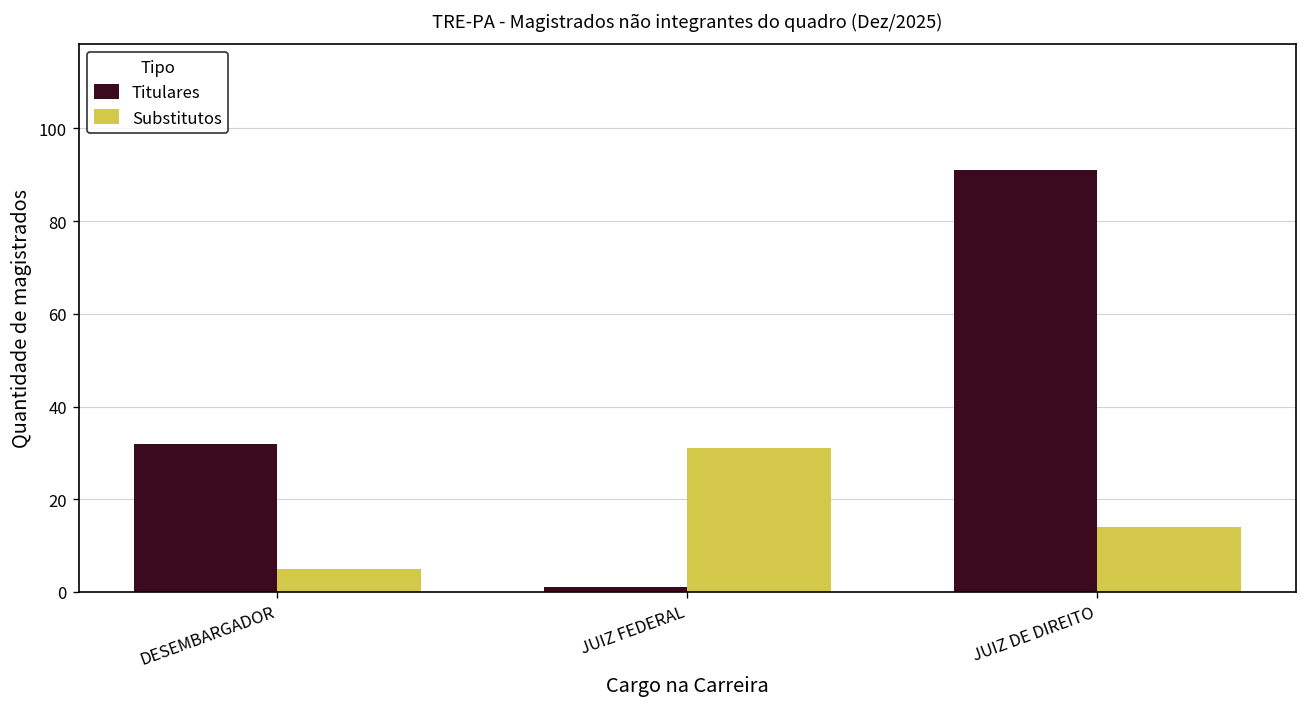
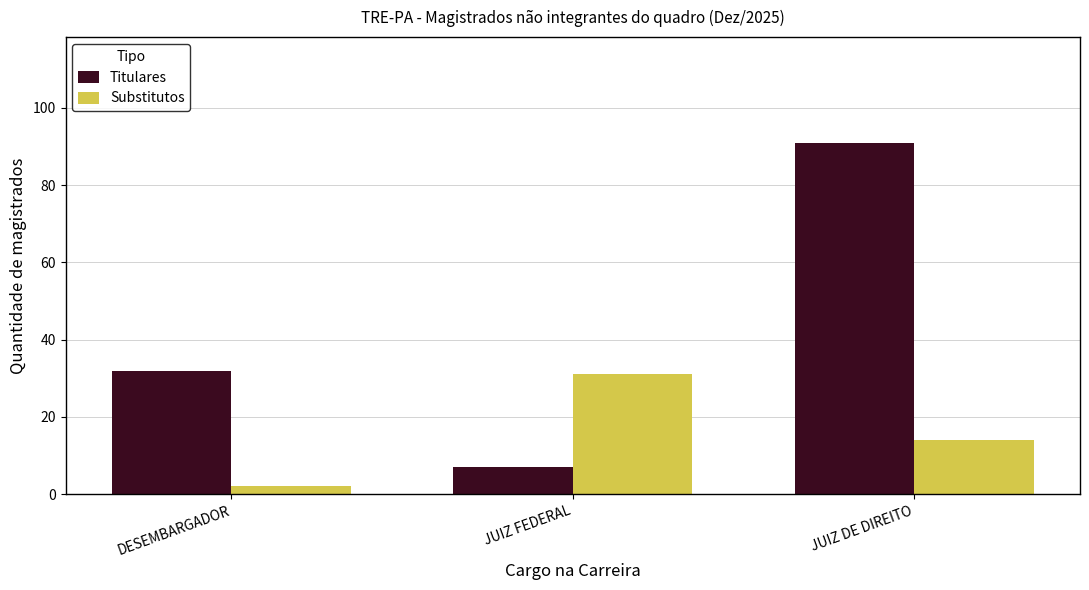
  {
    "Titulares": {
      "DESEMBARGADOR": 32,
-     "JUIZ FEDERAL": 1,
+     "JUIZ FEDERAL": 7,
      "JUIZ DE DIREITO": 91
    },
    "Substitutos": {
-     "DESEMBARGADOR": 5,
+     "DESEMBARGADOR": 2,
      "JUIZ FEDERAL": 31,
      "JUIZ DE DIREITO": 14
    }
  }
